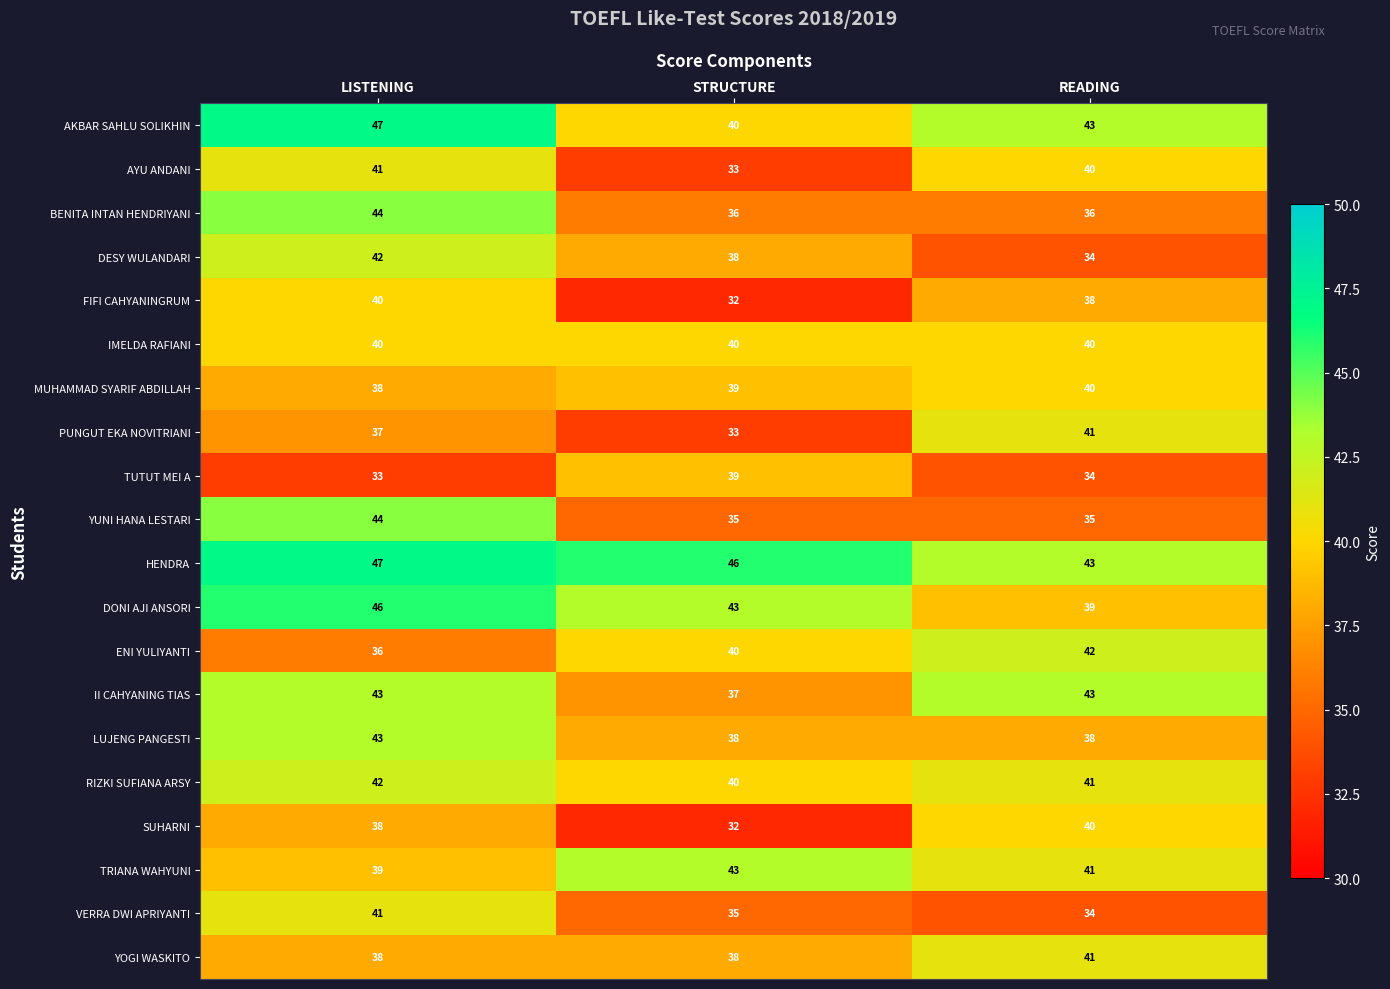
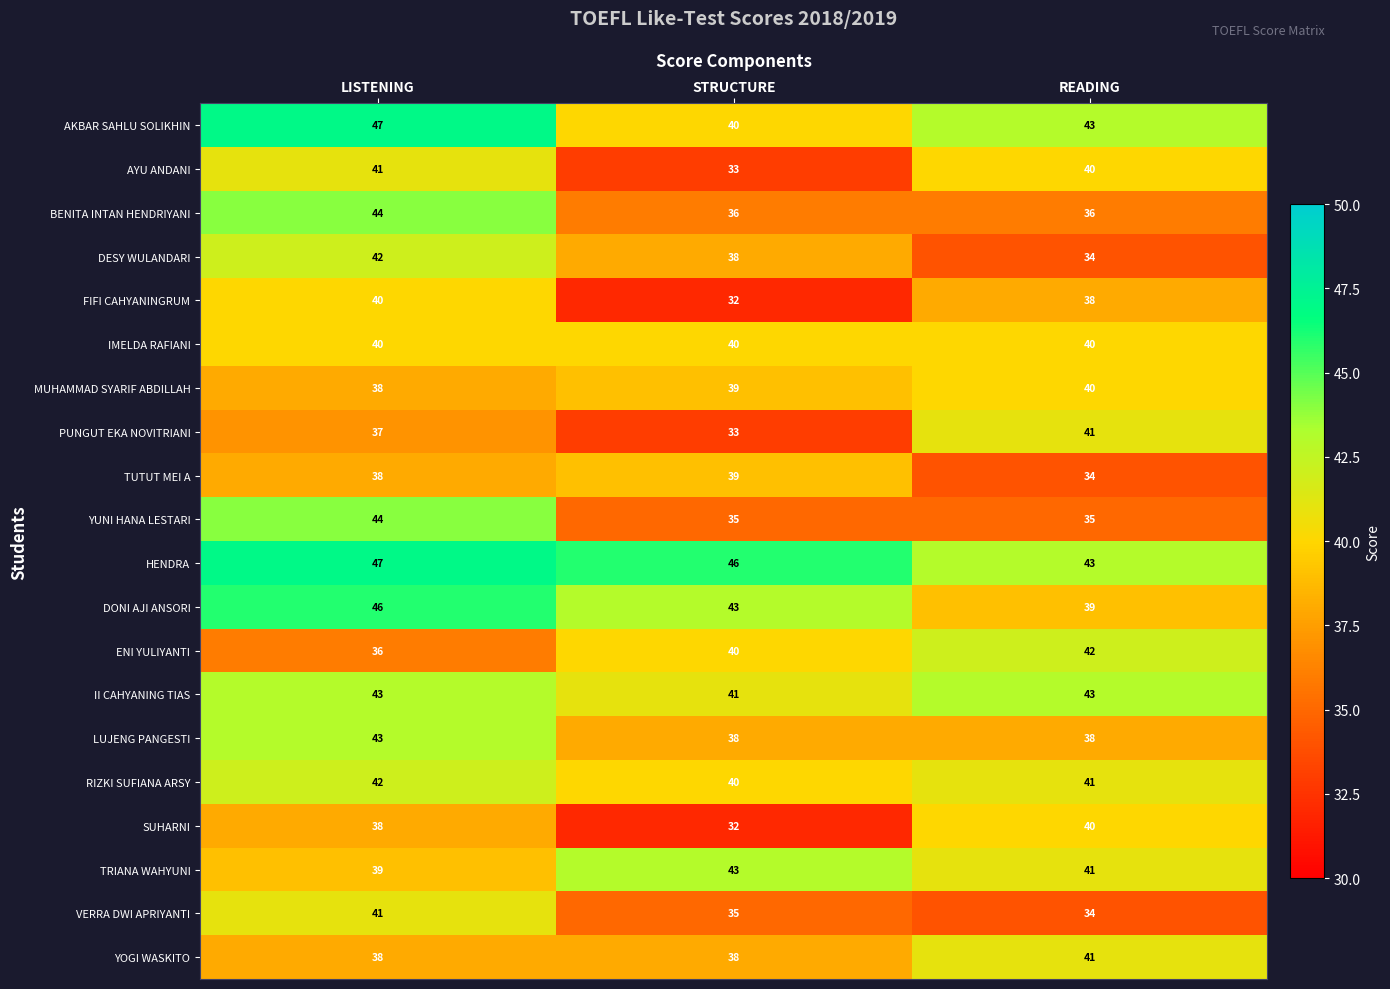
  {
    "AKBAR SAHLU SOLIKHIN": {
      "LISTENING": 47,
      "STRUCTURE": 40,
      "READING": 43
    },
    "AYU ANDANI": {
      "LISTENING": 41,
      "STRUCTURE": 33,
      "READING": 40
    },
    "BENITA INTAN HENDRIYANI": {
      "LISTENING": 44,
      "STRUCTURE": 36,
      "READING": 36
    },
    "DESY WULANDARI": {
      "LISTENING": 42,
      "STRUCTURE": 38,
      "READING": 34
    },
    "FIFI CAHYANINGRUM": {
      "LISTENING": 40,
      "STRUCTURE": 32,
      "READING": 38
    },
    "IMELDA RAFIANI": {
      "LISTENING": 40,
      "STRUCTURE": 40,
      "READING": 40
    },
    "MUHAMMAD SYARIF ABDILLAH": {
      "LISTENING": 38,
      "STRUCTURE": 39,
      "READING": 40
    },
    "PUNGUT EKA NOVITRIANI": {
      "LISTENING": 37,
      "STRUCTURE": 33,
      "READING": 41
    },
    "TUTUT MEI A": {
-     "LISTENING": 33,
+     "LISTENING": 38,
      "STRUCTURE": 39,
      "READING": 34
    },
    "YUNI HANA LESTARI": {
      "LISTENING": 44,
      "STRUCTURE": 35,
      "READING": 35
    },
    "HENDRA": {
      "LISTENING": 47,
      "STRUCTURE": 46,
      "READING": 43
    },
    "DONI AJI ANSORI": {
      "LISTENING": 46,
      "STRUCTURE": 43,
      "READING": 39
    },
    "ENI YULIYANTI": {
      "LISTENING": 36,
      "STRUCTURE": 40,
      "READING": 42
    },
    "II CAHYANING TIAS": {
      "LISTENING": 43,
-     "STRUCTURE": 37,
+     "STRUCTURE": 41,
      "READING": 43
    },
    "LUJENG PANGESTI": {
      "LISTENING": 43,
      "STRUCTURE": 38,
      "READING": 38
    },
    "RIZKI SUFIANA ARSY": {
      "LISTENING": 42,
      "STRUCTURE": 40,
      "READING": 41
    },
    "SUHARNI": {
      "LISTENING": 38,
      "STRUCTURE": 32,
      "READING": 40
    },
    "TRIANA WAHYUNI": {
      "LISTENING": 39,
      "STRUCTURE": 43,
      "READING": 41
    },
    "VERRA DWI APRIYANTI": {
      "LISTENING": 41,
      "STRUCTURE": 35,
      "READING": 34
    },
    "YOGI WASKITO": {
      "LISTENING": 38,
      "STRUCTURE": 38,
      "READING": 41
    }
  }
